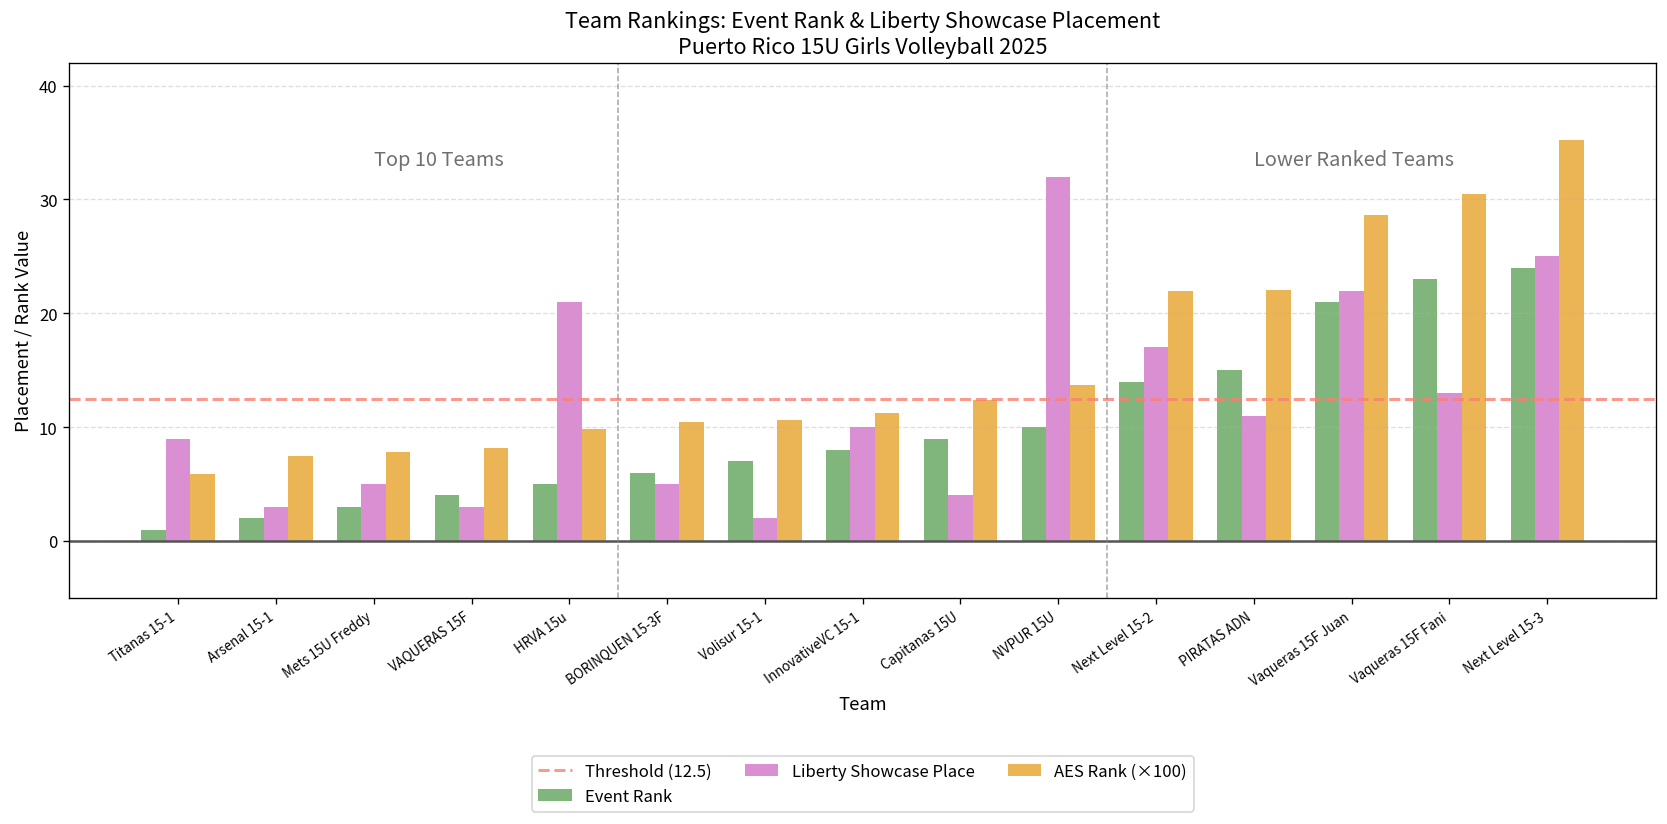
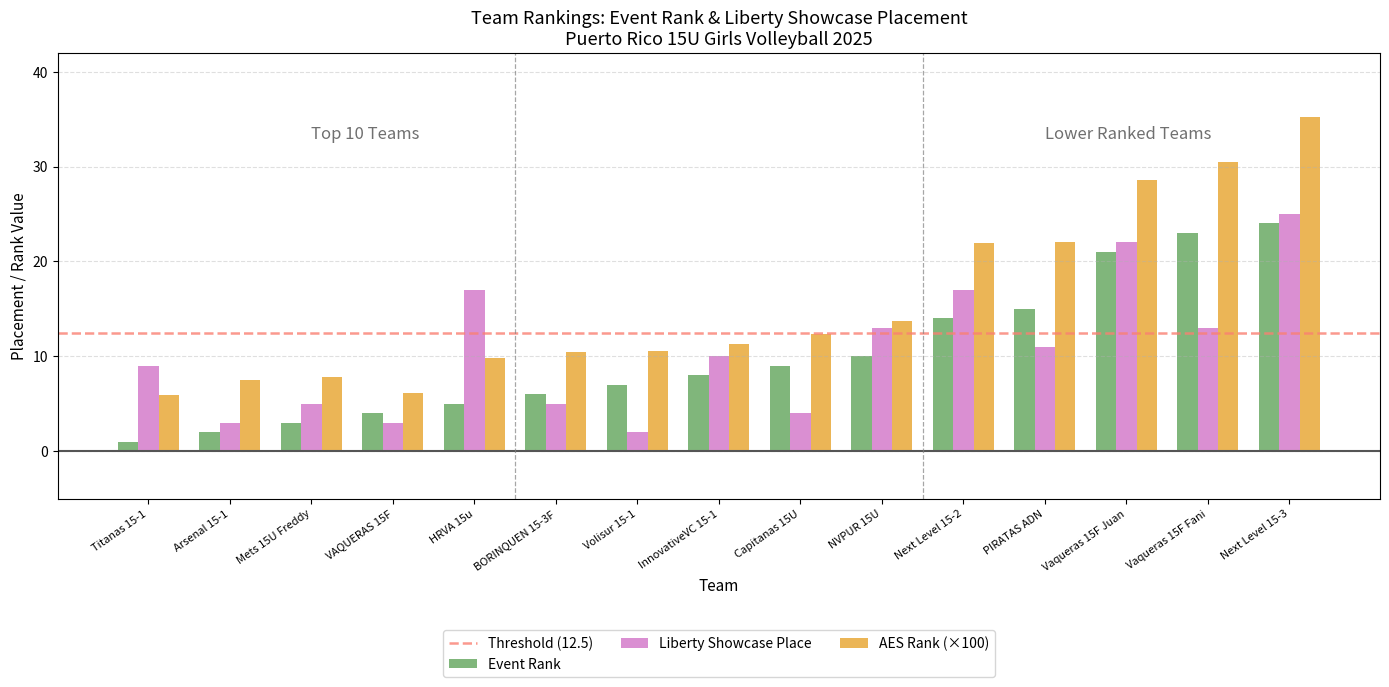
  {
    "Event Rank": {
      "Titanas 15-1": 1,
      "Arsenal 15-1": 2,
      "Mets 15U Freddy": 3,
      "VAQUERAS 15F": 4,
      "HRVA 15u": 5,
      "BORINQUEN 15-3F": 6,
      "Volisur 15-1": 7,
      "InnovativeVC 15-1": 8,
      "Capitanas 15U": 9,
      "NVPUR 15U": 10,
      "Next Level 15-2": 14,
      "PIRATAS ADN": 15,
      "Vaqueras 15F Juan": 21,
      "Vaqueras 15F Fani": 23,
      "Next Level 15-3": 24
    },
    "Liberty Showcase Place": {
      "Titanas 15-1": 9,
      "Arsenal 15-1": 3,
      "Mets 15U Freddy": 5,
      "VAQUERAS 15F": 3,
-     "HRVA 15u": 21,
+     "HRVA 15u": 17,
      "BORINQUEN 15-3F": 5,
      "Volisur 15-1": 2,
      "InnovativeVC 15-1": 10,
      "Capitanas 15U": 4,
-     "NVPUR 15U": 32,
+     "NVPUR 15U": 13,
      "Next Level 15-2": 17,
      "PIRATAS ADN": 11,
      "Vaqueras 15F Juan": 22,
      "Vaqueras 15F Fani": 13,
      "Next Level 15-3": 25
    },
    "AES Rank (×100)": {
      "Titanas 15-1": 6,
      "Arsenal 15-1": 7,
      "Mets 15U Freddy": 8,
-     "VAQUERAS 15F": 8,
+     "VAQUERAS 15F": 6,
      "HRVA 15u": 10,
      "BORINQUEN 15-3F": 10,
      "Volisur 15-1": 11,
      "InnovativeVC 15-1": 11,
      "Capitanas 15U": 12,
      "NVPUR 15U": 14,
      "Next Level 15-2": 22,
      "PIRATAS ADN": 22,
      "Vaqueras 15F Juan": 29,
      "Vaqueras 15F Fani": 31,
      "Next Level 15-3": 35
    }
  }
